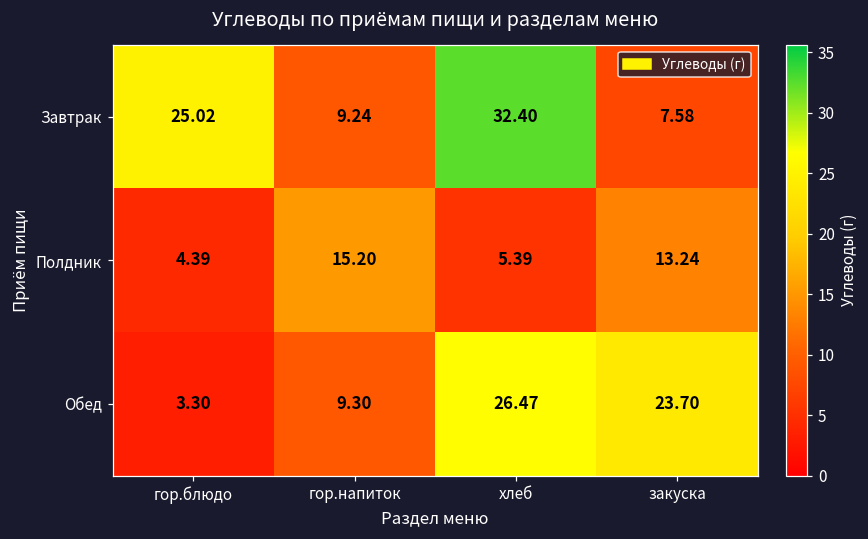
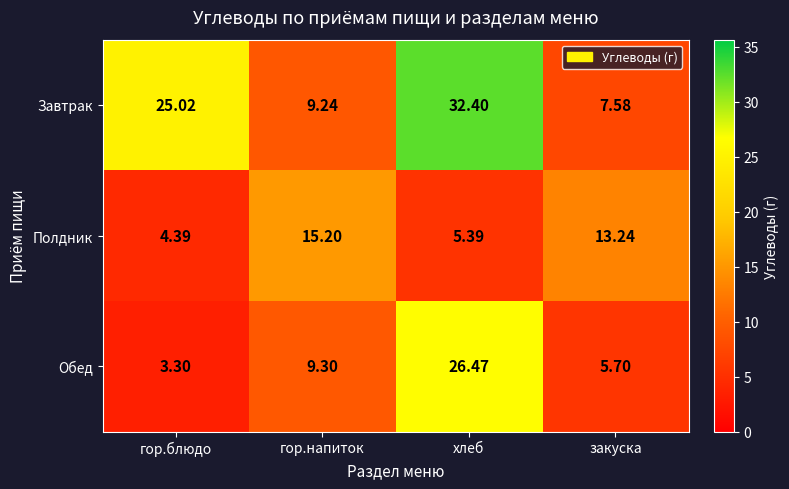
  {
    "Завтрак": {
      "гор.блюдо": 25.02,
      "гор.напиток": 9.24,
      "хлеб": 32.40,
      "закуска": 7.58
    },
    "Полдник": {
      "гор.блюдо": 4.39,
      "гор.напиток": 15.20,
      "хлеб": 5.39,
      "закуска": 13.24
    },
    "Обед": {
      "гор.блюдо": 3.30,
      "гор.напиток": 9.30,
      "хлеб": 26.47,
-     "закуска": 23.70
+     "закуска": 5.70
    }
  }
